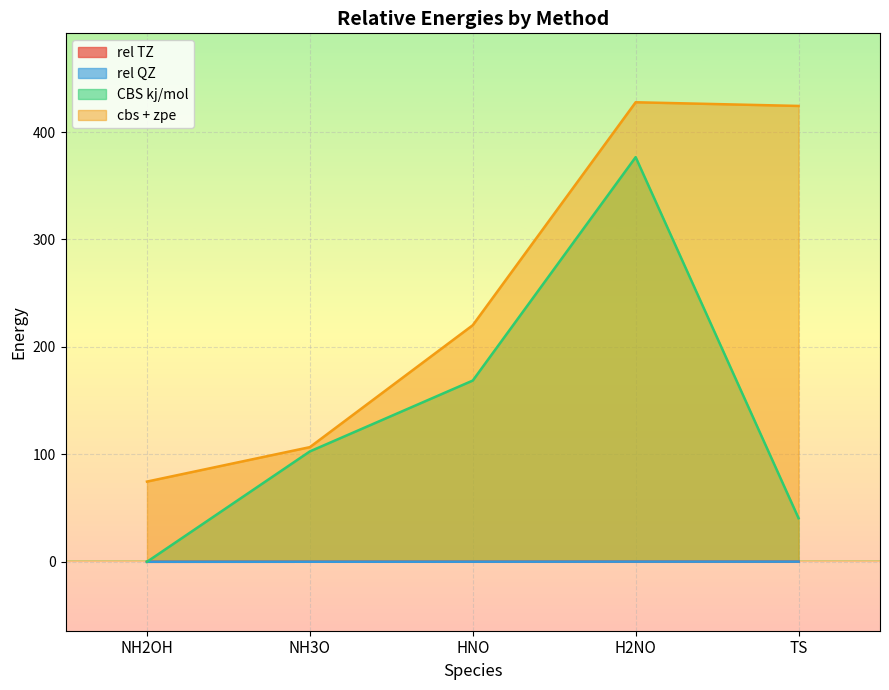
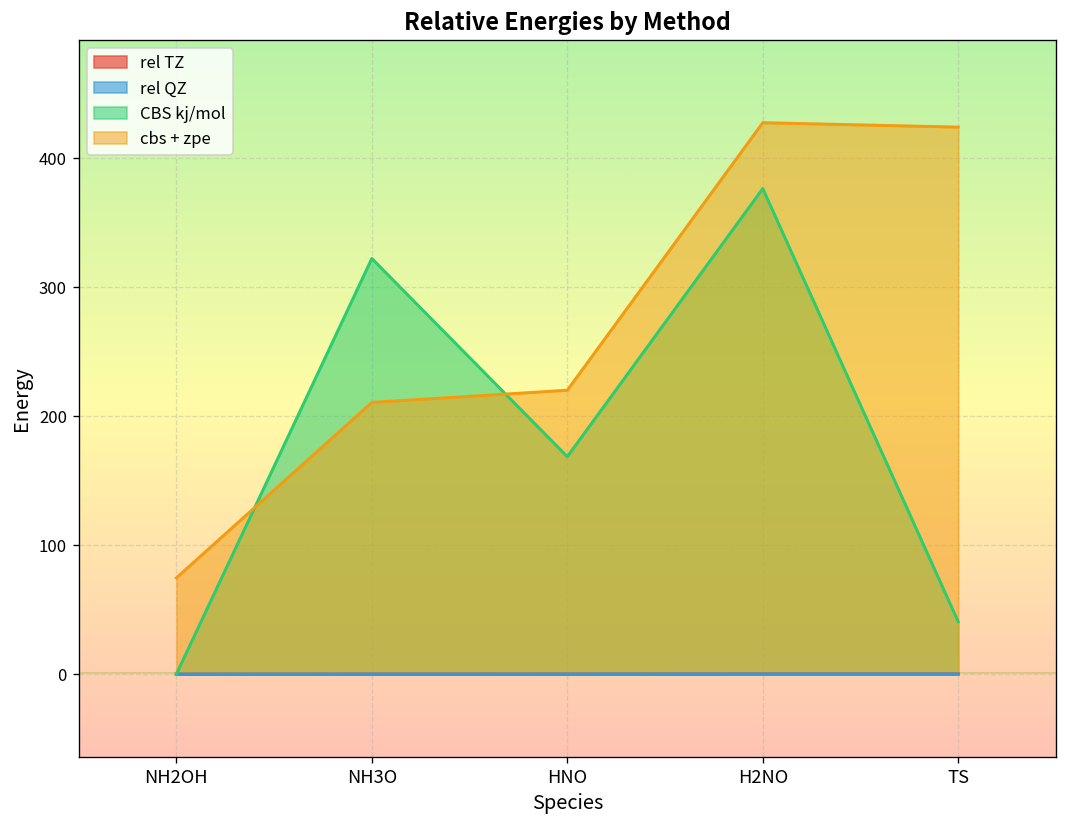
  {
    "rel QZ": {
      "NH3O": 0,
      "HNO": 0,
      "H2NO": 0,
      "TS": 0
    },
    "CBS kj/mol": {
-     "NH3O": 103,
+     "NH3O": 322,
      "HNO": 169,
      "H2NO": 377,
      "TS": 41
    },
    "cbs + zpe": {
      "NH2OH": 75,
-     "NH3O": 107,
+     "NH3O": 211,
      "HNO": 220,
      "H2NO": 428,
      "TS": 424
    }
  }
